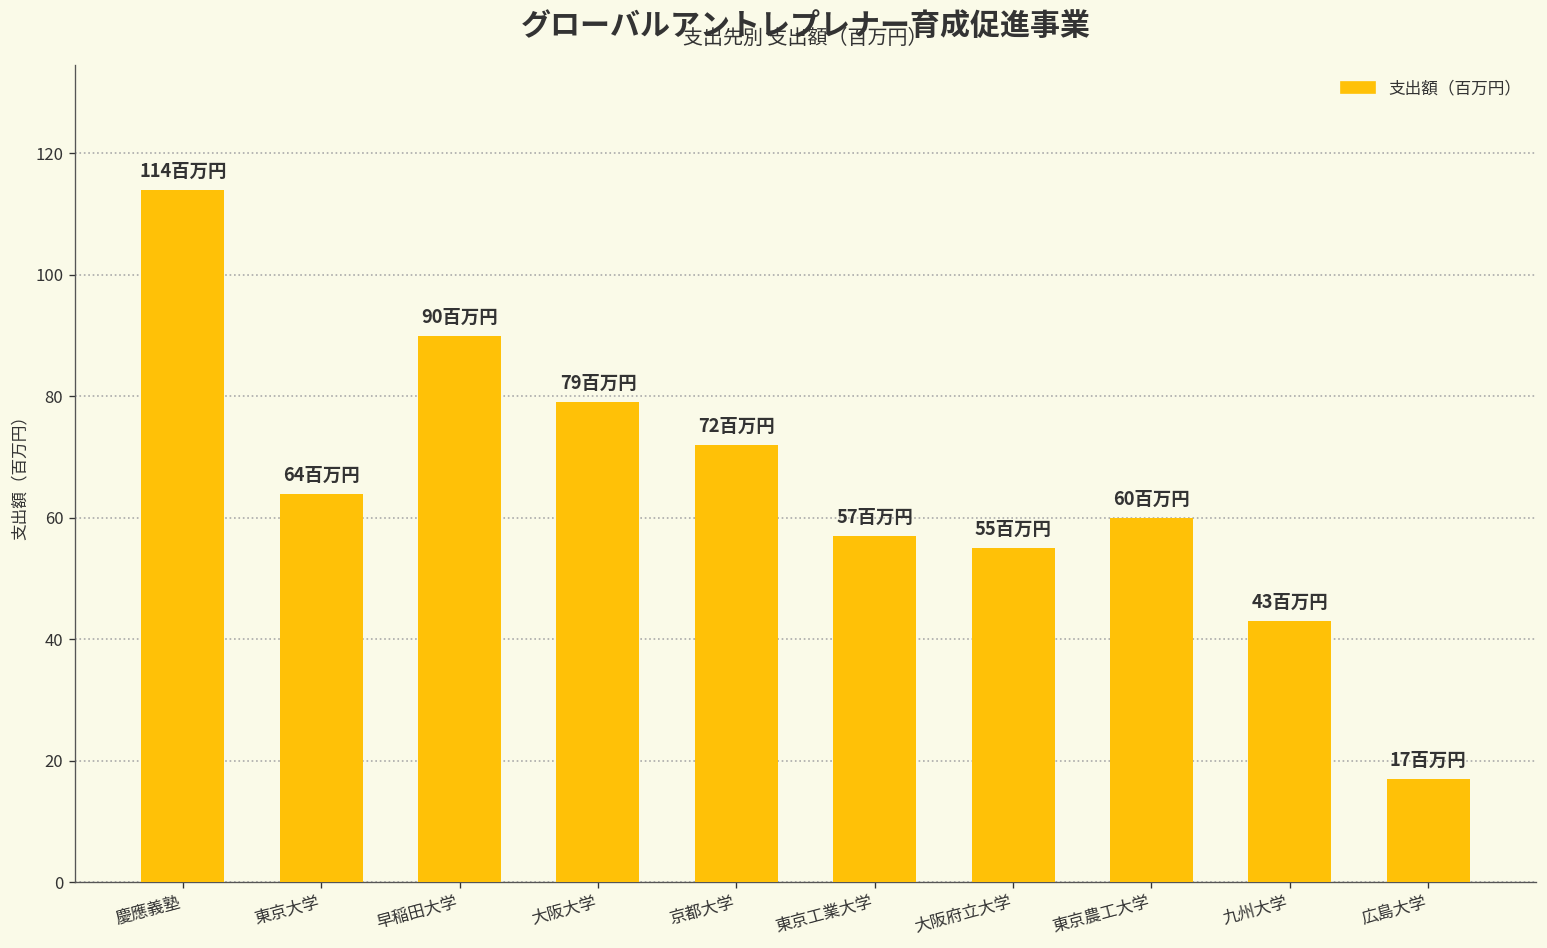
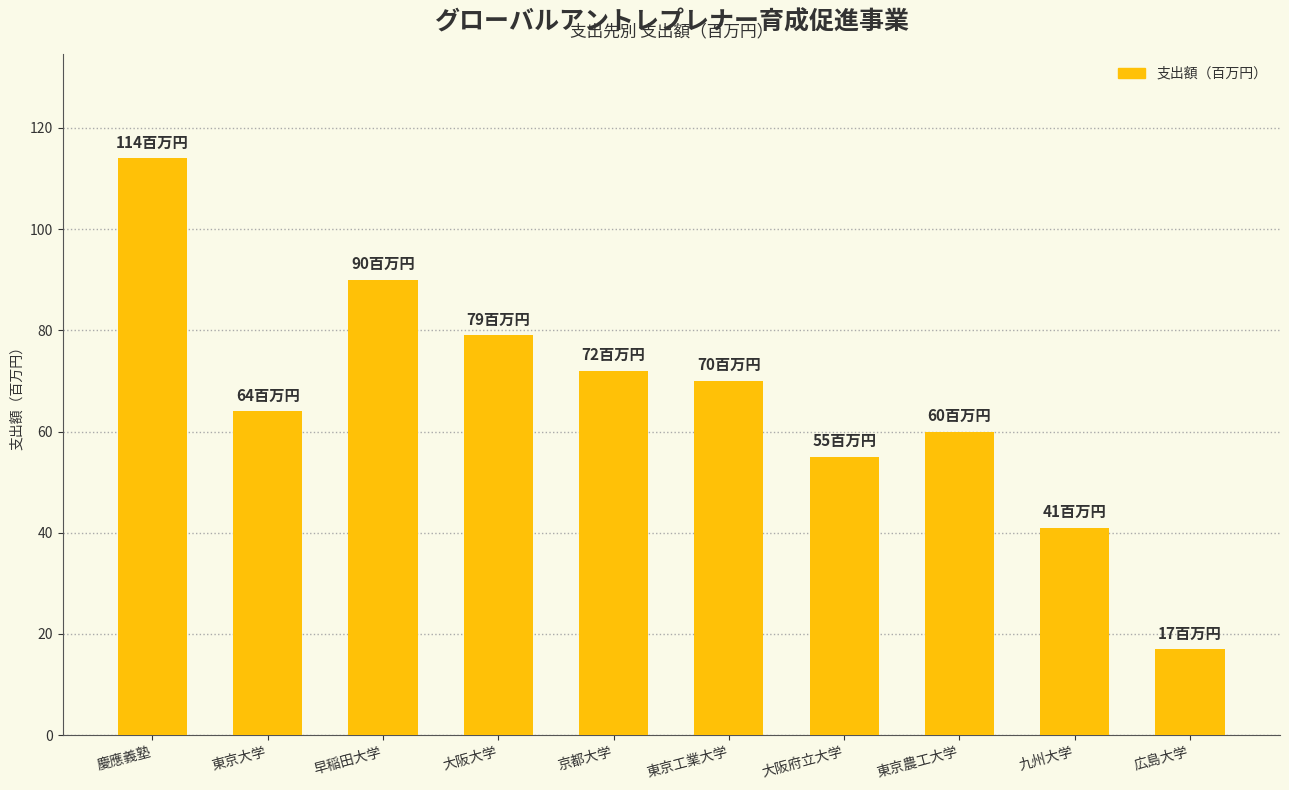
  {
    "慶應義塾": 114,
    "東京大学": 64,
    "早稲田大学": 90,
    "大阪大学": 79,
    "京都大学": 72,
-   "東京工業大学": 57,
+   "東京工業大学": 70,
    "大阪府立大学": 55,
    "東京農工大学": 60,
-   "九州大学": 43,
+   "九州大学": 41,
    "広島大学": 17
  }
